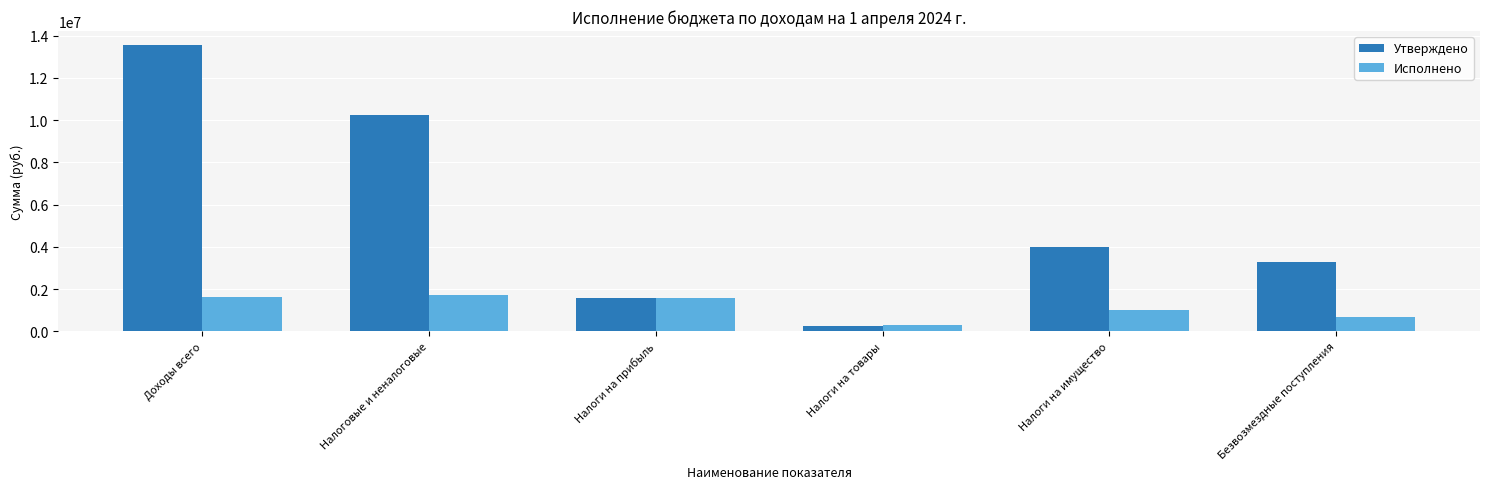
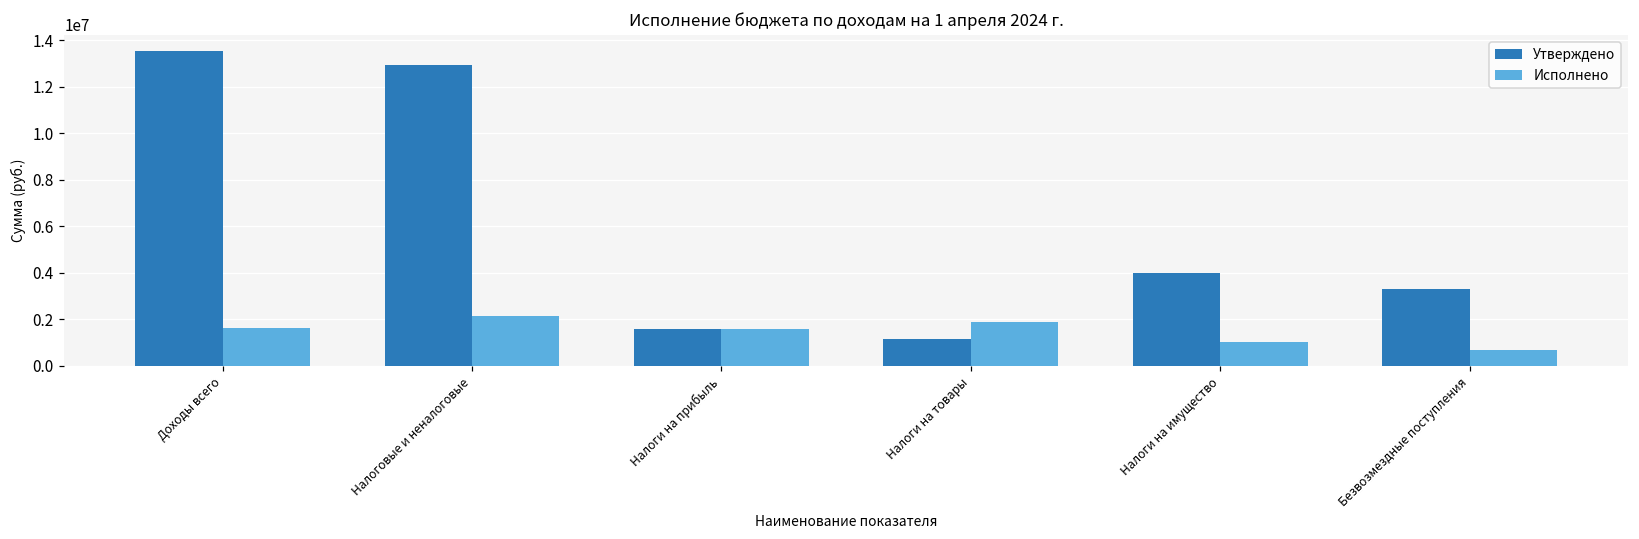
  {
    "Утверждено": {
      "Доходы всего": 13500000,
-     "Налоговые и неналоговые": 10200000,
+     "Налоговые и неналоговые": 12900000,
      "Налоги на прибыль": 1600000,
-     "Налоги на товары": 200000,
+     "Налоги на товары": 1100000,
      "Налоги на имущество": 4000000,
      "Безвозмездные поступления": 3300000
    },
    "Исполнено": {
      "Доходы всего": 1600000,
-     "Налоговые и неналоговые": 1700000,
+     "Налоговые и неналоговые": 2100000,
      "Налоги на прибыль": 1600000,
-     "Налоги на товары": 300000,
+     "Налоги на товары": 1900000,
      "Налоги на имущество": 1000000,
      "Безвозмездные поступления": 700000
    }
  }
